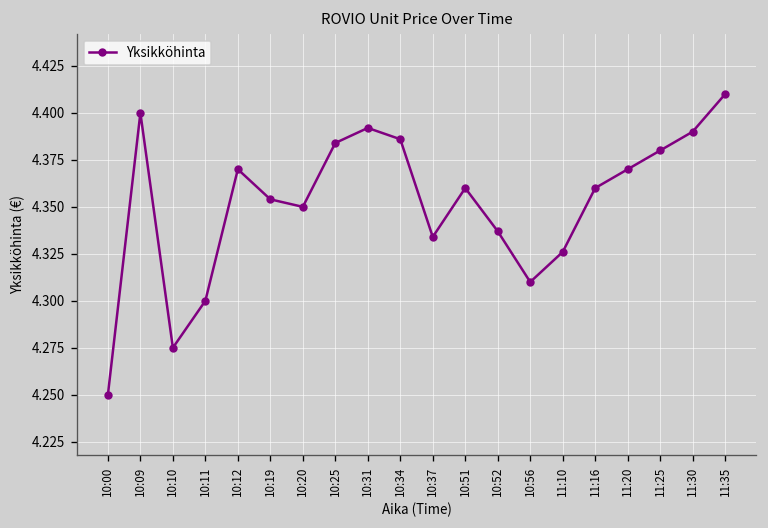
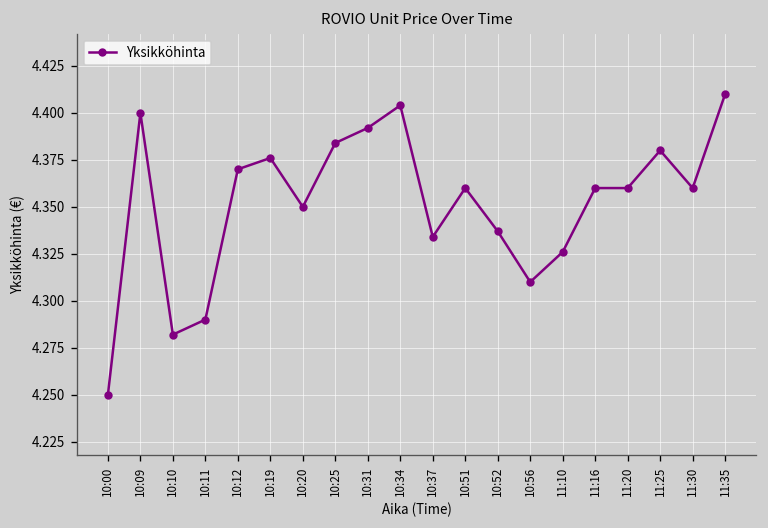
  {
    "10:00": 4.250,
    "10:09": 4.400,
-   "10:10": 4.275,
-   "10:11": 4.30,
+   "10:10": 4.282,
+   "10:11": 4.29,
    "10:12": 4.370,
-   "10:19": 4.354,
+   "10:19": 4.376,
    "10:20": 4.350,
    "10:25": 4.384,
    "10:31": 4.392,
-   "10:34": 4.386,
+   "10:34": 4.404,
    "10:37": 4.334,
    "10:51": 4.360,
    "10:52": 4.337,
    "10:56": 4.310,
    "11:10": 4.326,
    "11:16": 4.360,
-   "11:20": 4.37,
+   "11:20": 4.36,
    "11:25": 4.380,
-   "11:30": 4.39,
+   "11:30": 4.36,
    "11:35": 4.410
  }
